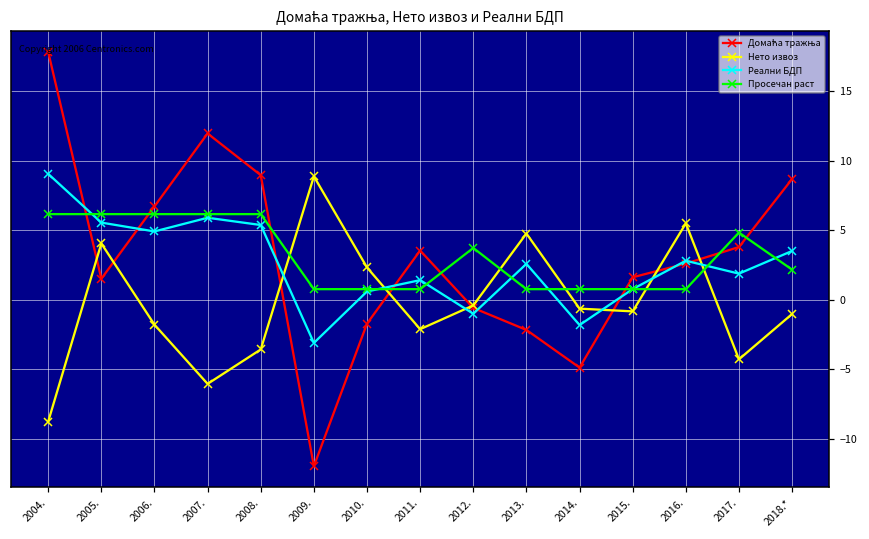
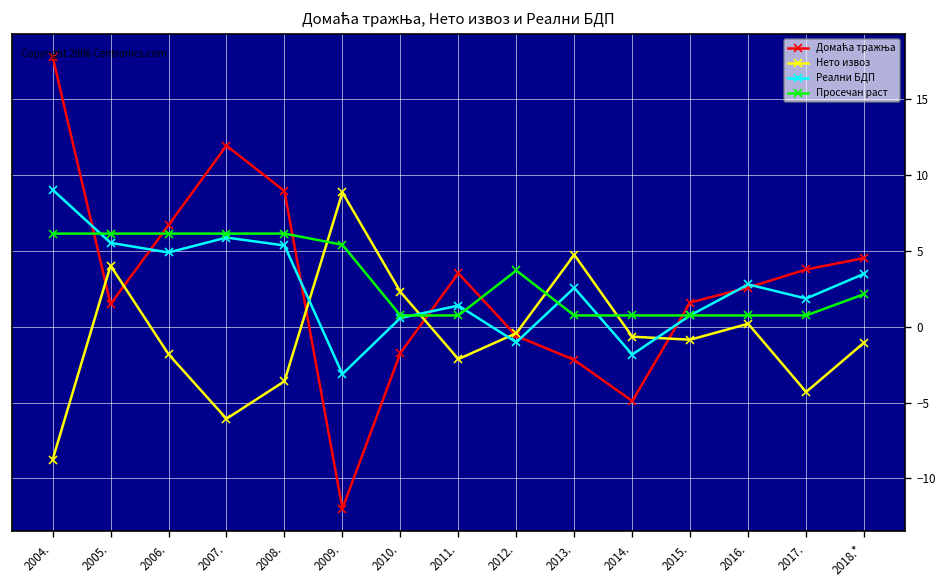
  {
    "Домаћа тражња": {
      "2005.": 1.5,
      "2006.": 6.7,
      "2007.": 12.0,
      "2008.": 9.0,
      "2009.": -12.0,
      "2010.": -1.7,
      "2011.": 3.5,
      "2013.": -2.2,
      "2014.": -4.9,
      "2015.": 1.6,
      "2016.": 2.6,
      "2017.": 3.8,
-     "2018.*": 8.7
+     "2018.*": 4.5
    },
    "Нето извоз": {
      "2004.": -8.8,
      "2005.": 4.0,
      "2006.": -1.8,
      "2007.": -6.1,
      "2008.": -3.6,
      "2009.": 8.9,
      "2010.": 2.3,
      "2011.": -2.1,
      "2013.": 4.8,
      "2014.": -0.6,
      "2015.": -0.8,
-     "2016.": 5.5,
+     "2016.": 0.2,
      "2017.": -4.3,
      "2018.*": -1.0
    },
    "Реални БДП": {
      "2004.": 9.0,
      "2005.": 5.5,
      "2006.": 4.9,
      "2007.": 5.9,
      "2008.": 5.4,
      "2009.": -3.1,
      "2011.": 1.4,
      "2012.": -1.0,
      "2013.": 2.6,
      "2014.": -1.8,
      "2016.": 2.8,
      "2017.": 1.9,
      "2018.*": 3.5
    },
    "Просечан раст": {
      "2004.": 6.1,
      "2005.": 6.1,
      "2006.": 6.1,
      "2007.": 6.1,
      "2008.": 6.1,
-     "2009.": 0.8,
+     "2009.": 5.4,
      "2011.": 0.8,
      "2012.": 3.7,
      "2013.": 0.8,
      "2014.": 0.8,
      "2016.": 0.8,
-     "2017.": 4.8,
+     "2017.": 0.8,
      "2018.*": 2.2
    }
  }
